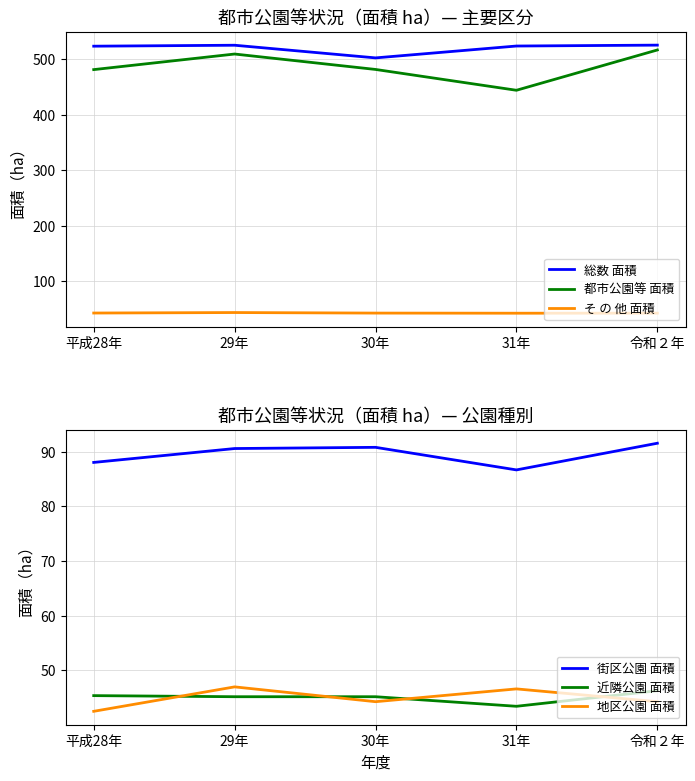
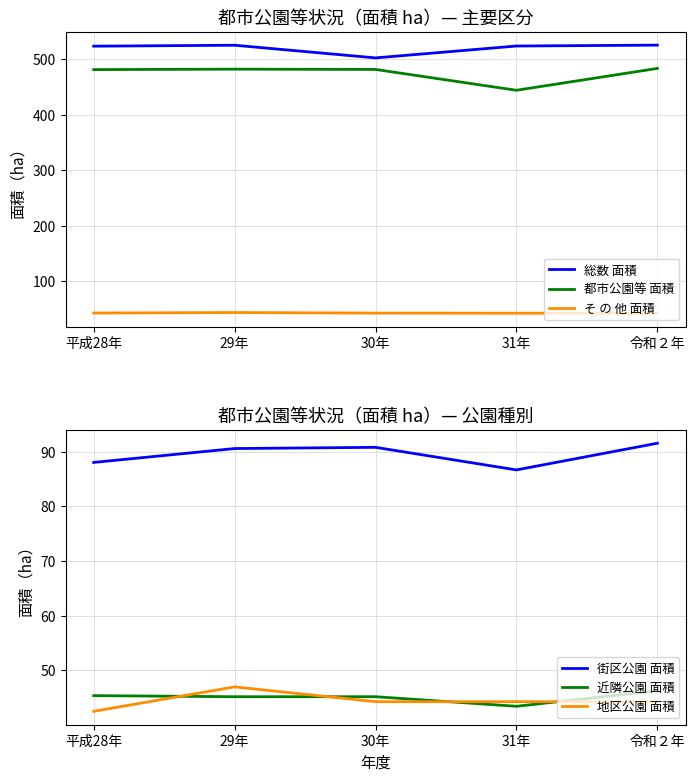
  {
    "都市公園等状況（面積 ha）— 主要区分": {
      "総数 面積": {
        "平成28年": 520,
        "29年": 530,
        "30年": 500,
        "31年": 520,
        "令和２年": 530
      },
      "都市公園等 面積": {
        "平成28年": 480,
-       "29年": 510,
+       "29年": 480,
        "30年": 480,
        "31年": 440,
-       "令和２年": 520
+       "令和２年": 480
      },
      "そ の 他 面積": {
        "平成28年": 40,
        "29年": 40,
        "30年": 40,
        "31年": 40
      }
    },
    "都市公園等状況（面積 ha）— 公園種別": {
      "街区公園 面積": {
        "平成28年": 88,
        "29年": 91,
        "30年": 91,
        "31年": 87,
        "令和２年": 92
      },
      "近隣公園 面積": {
        "平成28年": 45,
        "29年": 45,
        "30年": 45,
        "31年": 43
      },
      "地区公園 面積": {
        "平成28年": 43,
        "29年": 47,
        "30年": 44,
-       "31年": 47
+       "31年": 44
      }
    }
  }
